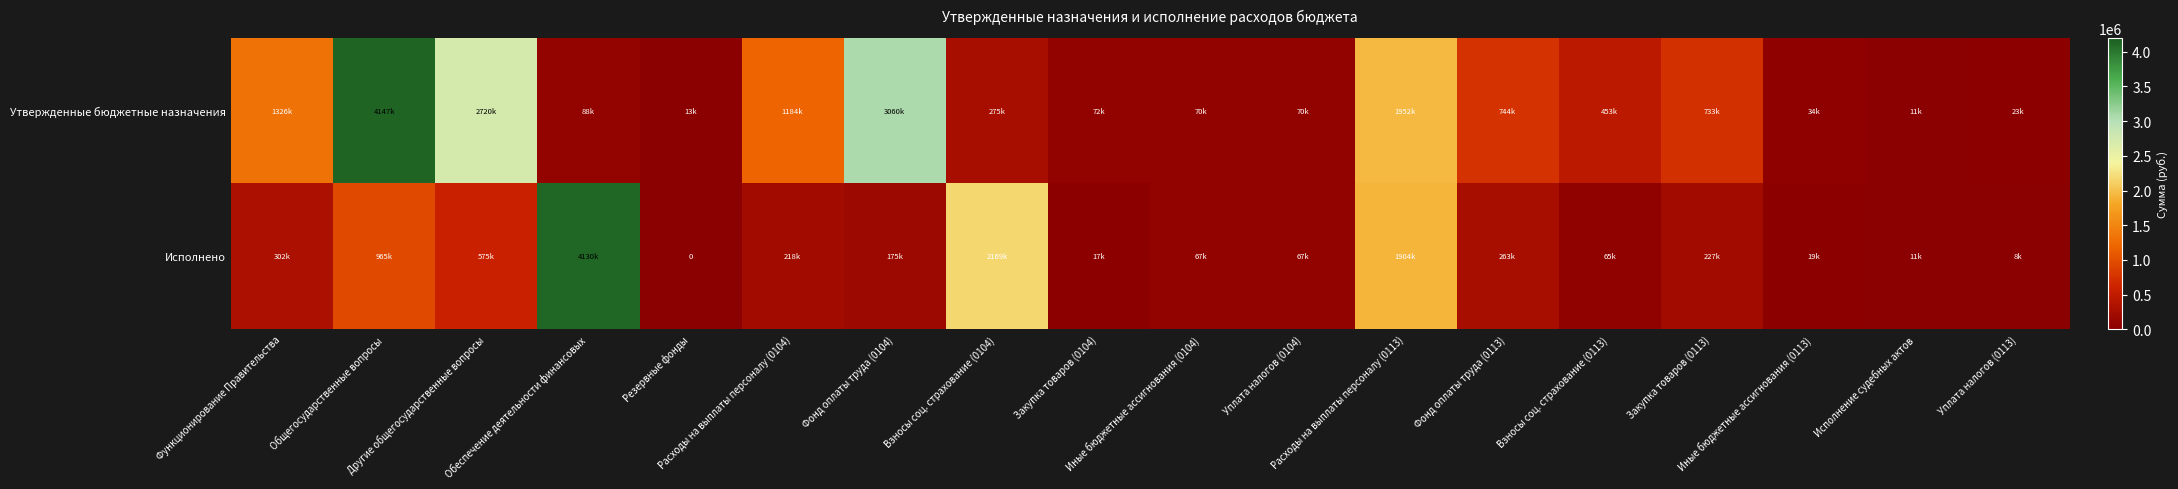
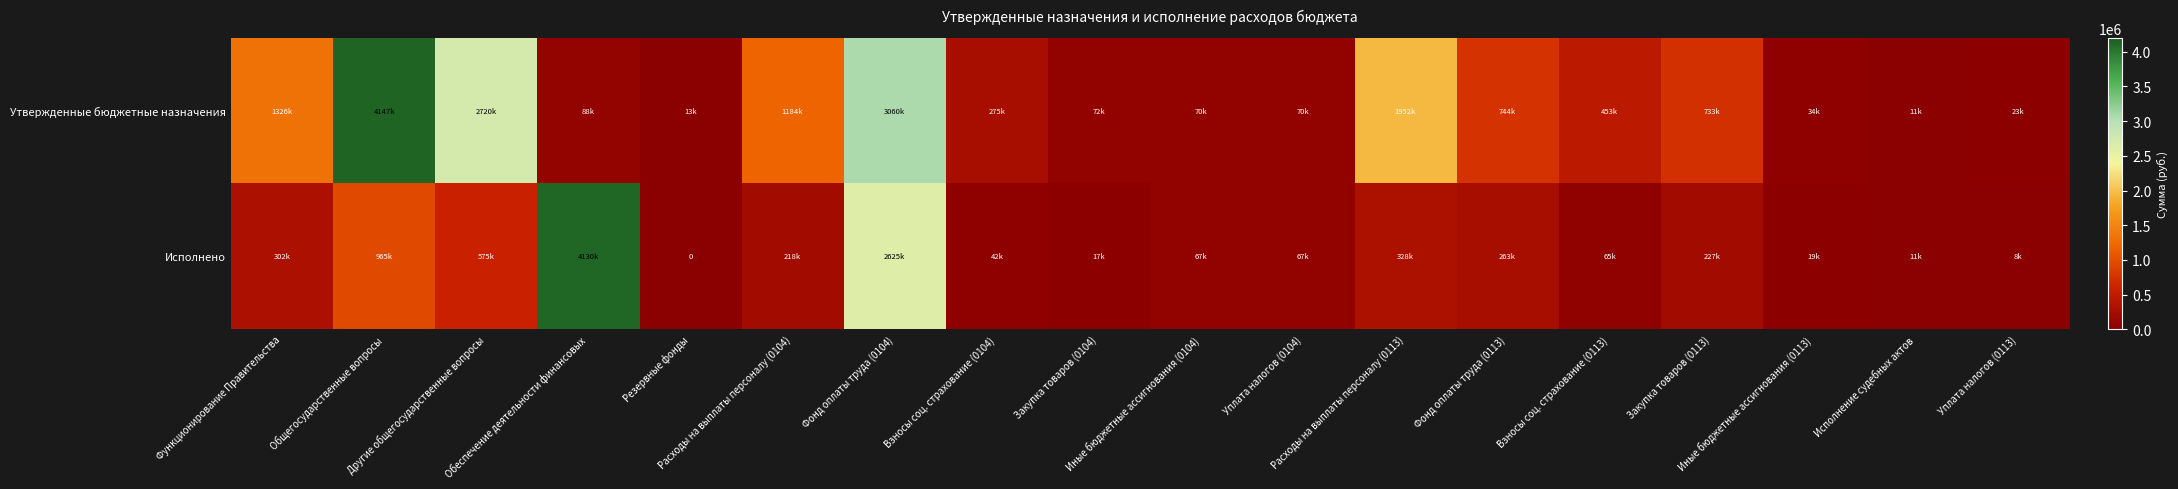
  {
    "Утвержденные бюджетные назначения": {
      "Функционирование Правительства": "1326k",
      "Общегосударственные вопросы": "4147k",
      "Другие общегосударственные вопросы": "2720k",
      "Обеспечение деятельности финансовых": "88k",
      "Резервные фонды": "13k",
      "Расходы на выплаты персоналу (0104)": "1184k",
      "Фонд оплаты труда (0104)": "3060k",
      "Взносы соц. страхование (0104)": "275k",
      "Закупка товаров (0104)": "72k",
      "Иные бюджетные ассигнования (0104)": "70k",
      "Уплата налогов (0104)": "70k",
      "Расходы на выплаты персоналу (0113)": "1952k",
      "Фонд оплаты труда (0113)": "744k",
      "Взносы соц. страхование (0113)": "453k",
      "Закупка товаров (0113)": "733k",
      "Иные бюджетные ассигнования (0113)": "34k",
      "Исполнение судебных актов": "11k",
      "Уплата налогов (0113)": "23k"
    },
    "Исполнено": {
      "Функционирование Правительства": "302k",
      "Общегосударственные вопросы": "965k",
      "Другие общегосударственные вопросы": "575k",
      "Обеспечение деятельности финансовых": "4130k",
      "Резервные фонды": "0",
      "Расходы на выплаты персоналу (0104)": "218k",
-     "Фонд оплаты труда (0104)": "175k",
-     "Взносы соц. страхование (0104)": "2169k",
+     "Фонд оплаты труда (0104)": "2625k",
+     "Взносы соц. страхование (0104)": "42k",
      "Закупка товаров (0104)": "17k",
      "Иные бюджетные ассигнования (0104)": "67k",
      "Уплата налогов (0104)": "67k",
-     "Расходы на выплаты персоналу (0113)": "1904k",
+     "Расходы на выплаты персоналу (0113)": "328k",
      "Фонд оплаты труда (0113)": "263k",
      "Взносы соц. страхование (0113)": "65k",
      "Закупка товаров (0113)": "227k",
      "Иные бюджетные ассигнования (0113)": "19k",
      "Исполнение судебных актов": "11k",
      "Уплата налогов (0113)": "8k"
    }
  }
